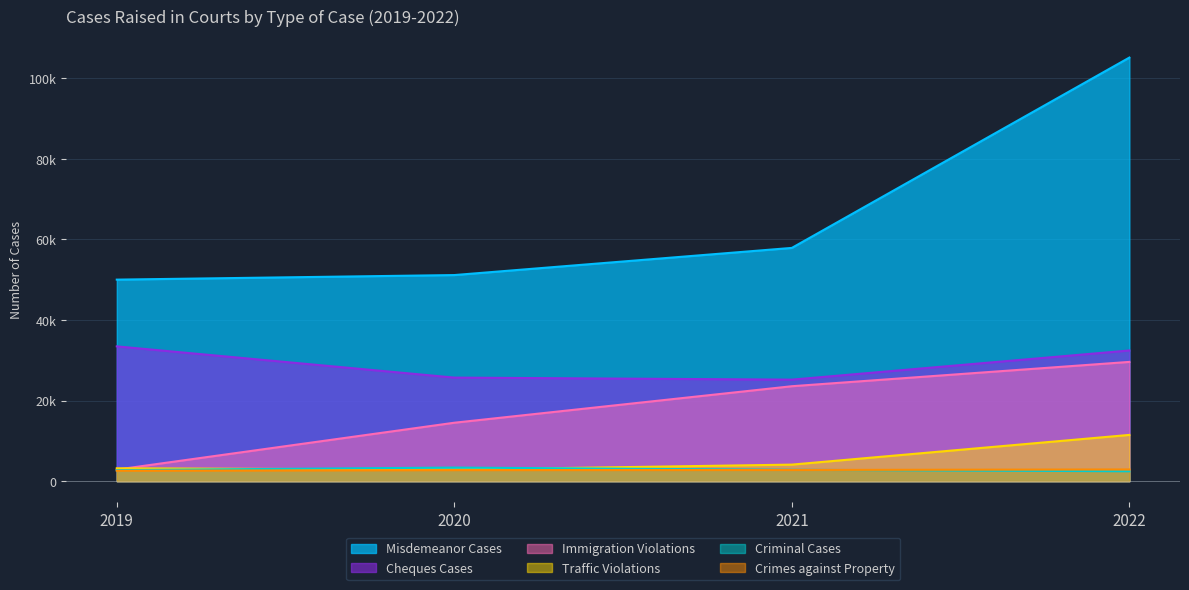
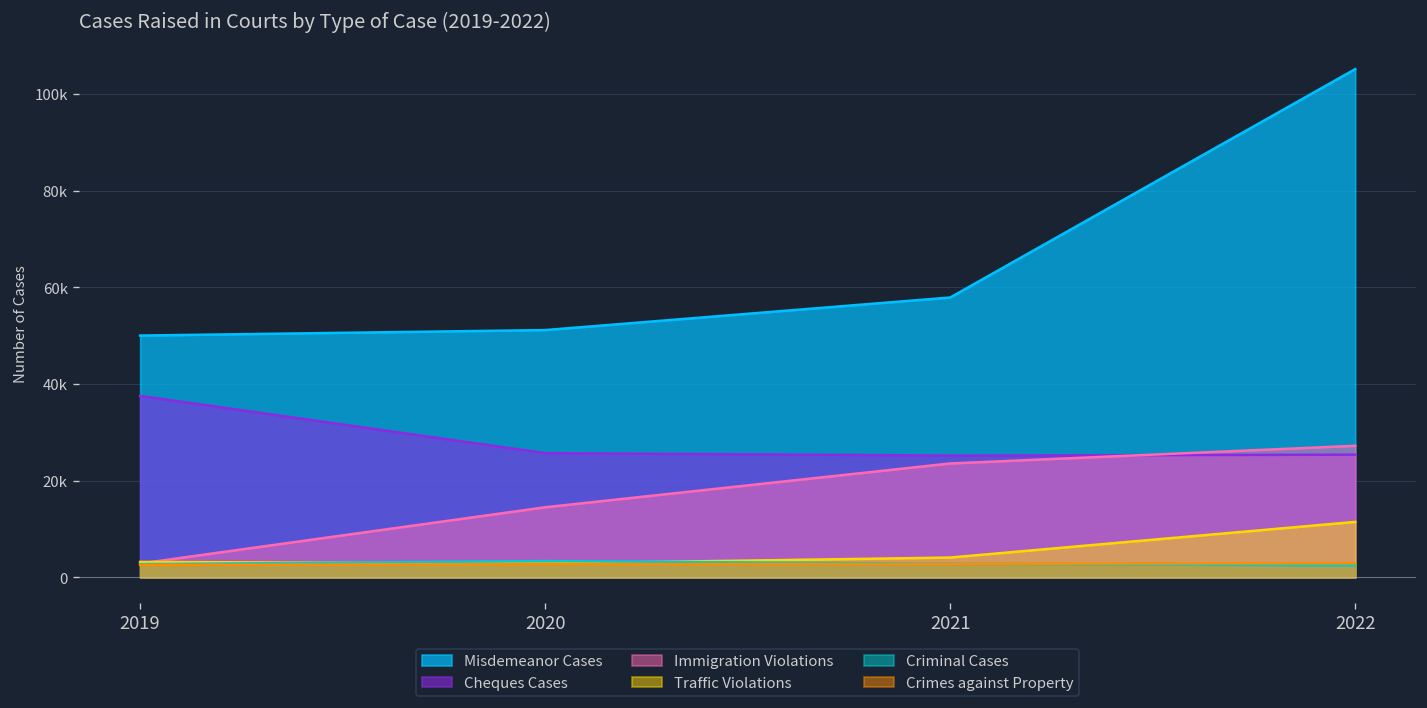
  {
    "Cheques Cases": {
-     "2019": 33000,
+     "2019": 38000,
      "2020": 26000,
      "2021": 25000,
-     "2022": 32000
+     "2022": 25000
    },
    "Immigration Violations": {
      "2020": 15000,
      "2021": 24000,
-     "2022": 30000
+     "2022": 27000
    }
  }
